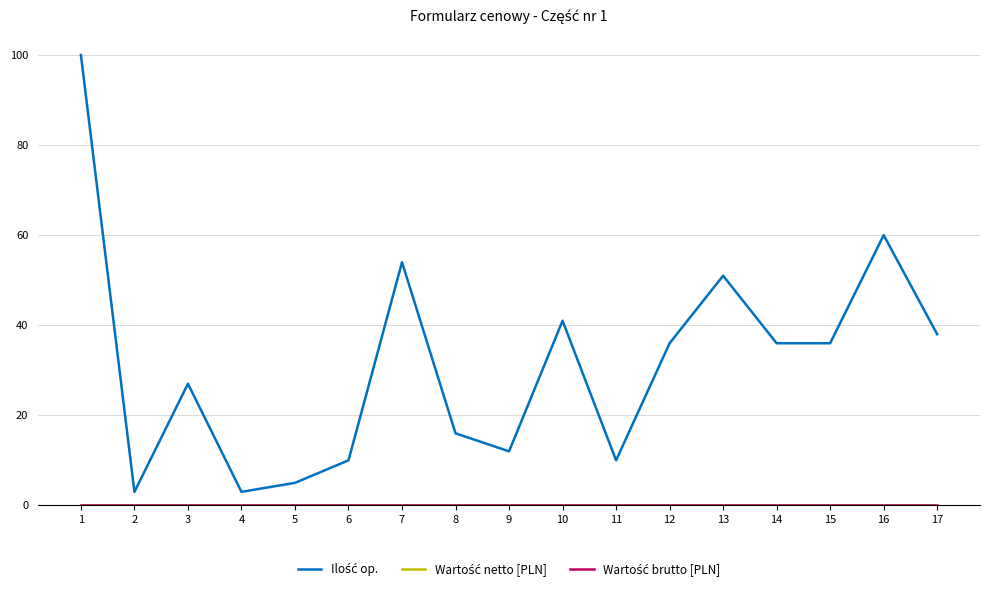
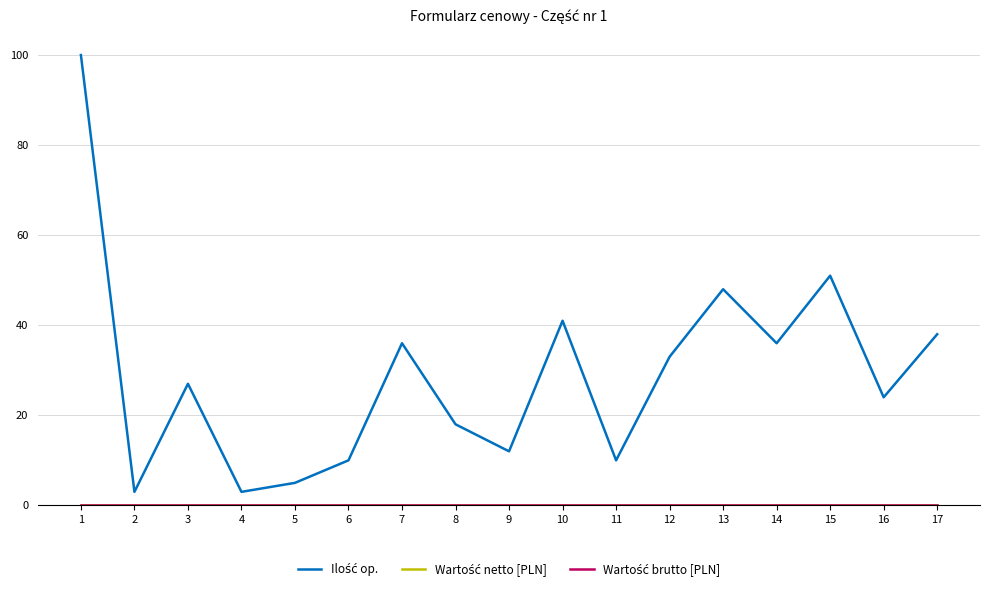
  {
    "Ilość op.": {
      "1": 100,
      "2": 3,
      "3": 27,
      "4": 3,
      "5": 5,
      "6": 10,
-     "7": 54,
-     "8": 16,
+     "7": 36,
+     "8": 18,
      "9": 12,
      "10": 41,
      "11": 10,
-     "12": 36,
-     "13": 51,
+     "12": 33,
+     "13": 48,
      "14": 36,
-     "15": 36,
-     "16": 60,
+     "15": 51,
+     "16": 24,
      "17": 38
    },
    "Wartość brutto [PLN]": {
      "1": 0,
      "2": 0,
      "3": 0,
      "4": 0,
      "5": 0,
      "6": 0,
      "7": 0,
      "8": 0,
      "9": 0,
      "10": 0,
      "11": 0,
      "12": 0,
      "13": 0,
      "14": 0,
      "15": 0,
      "16": 0,
      "17": 0
    }
  }
